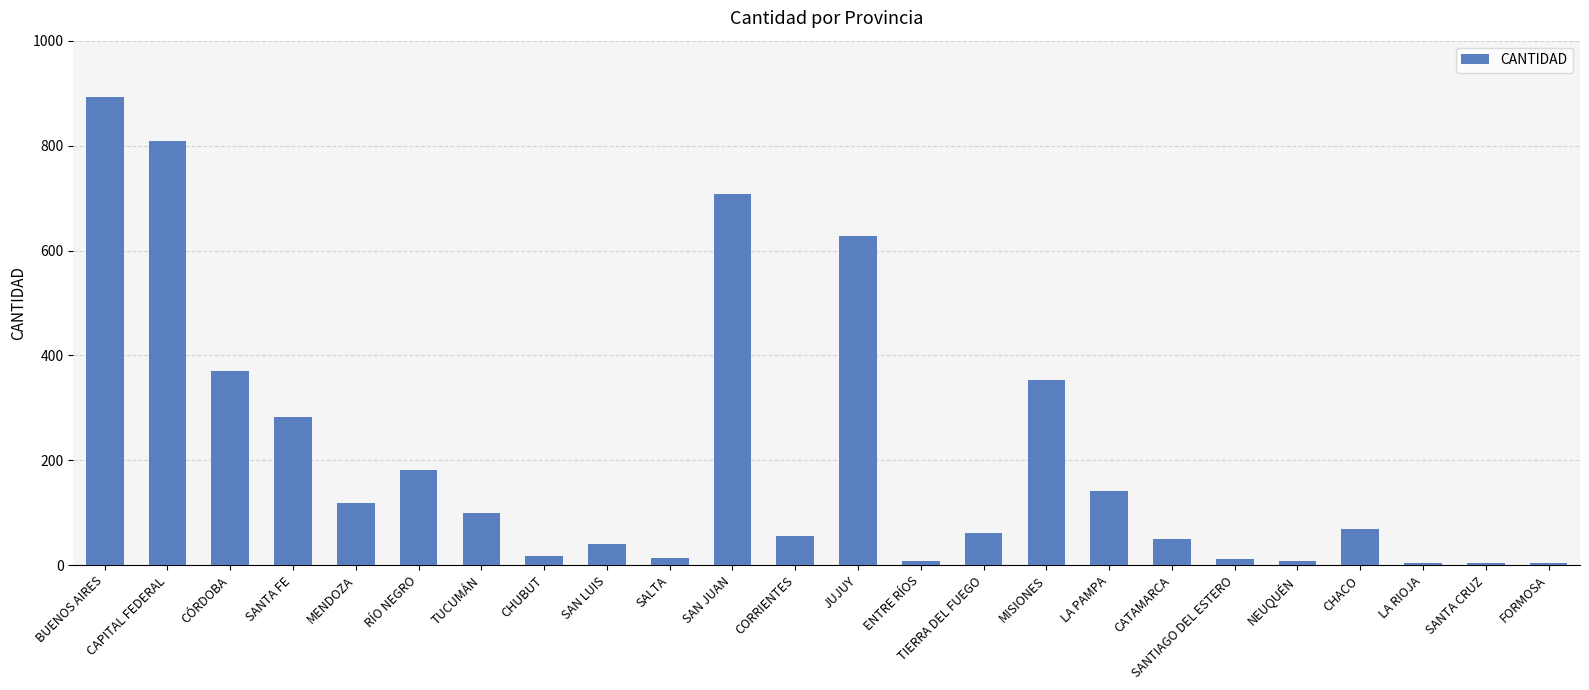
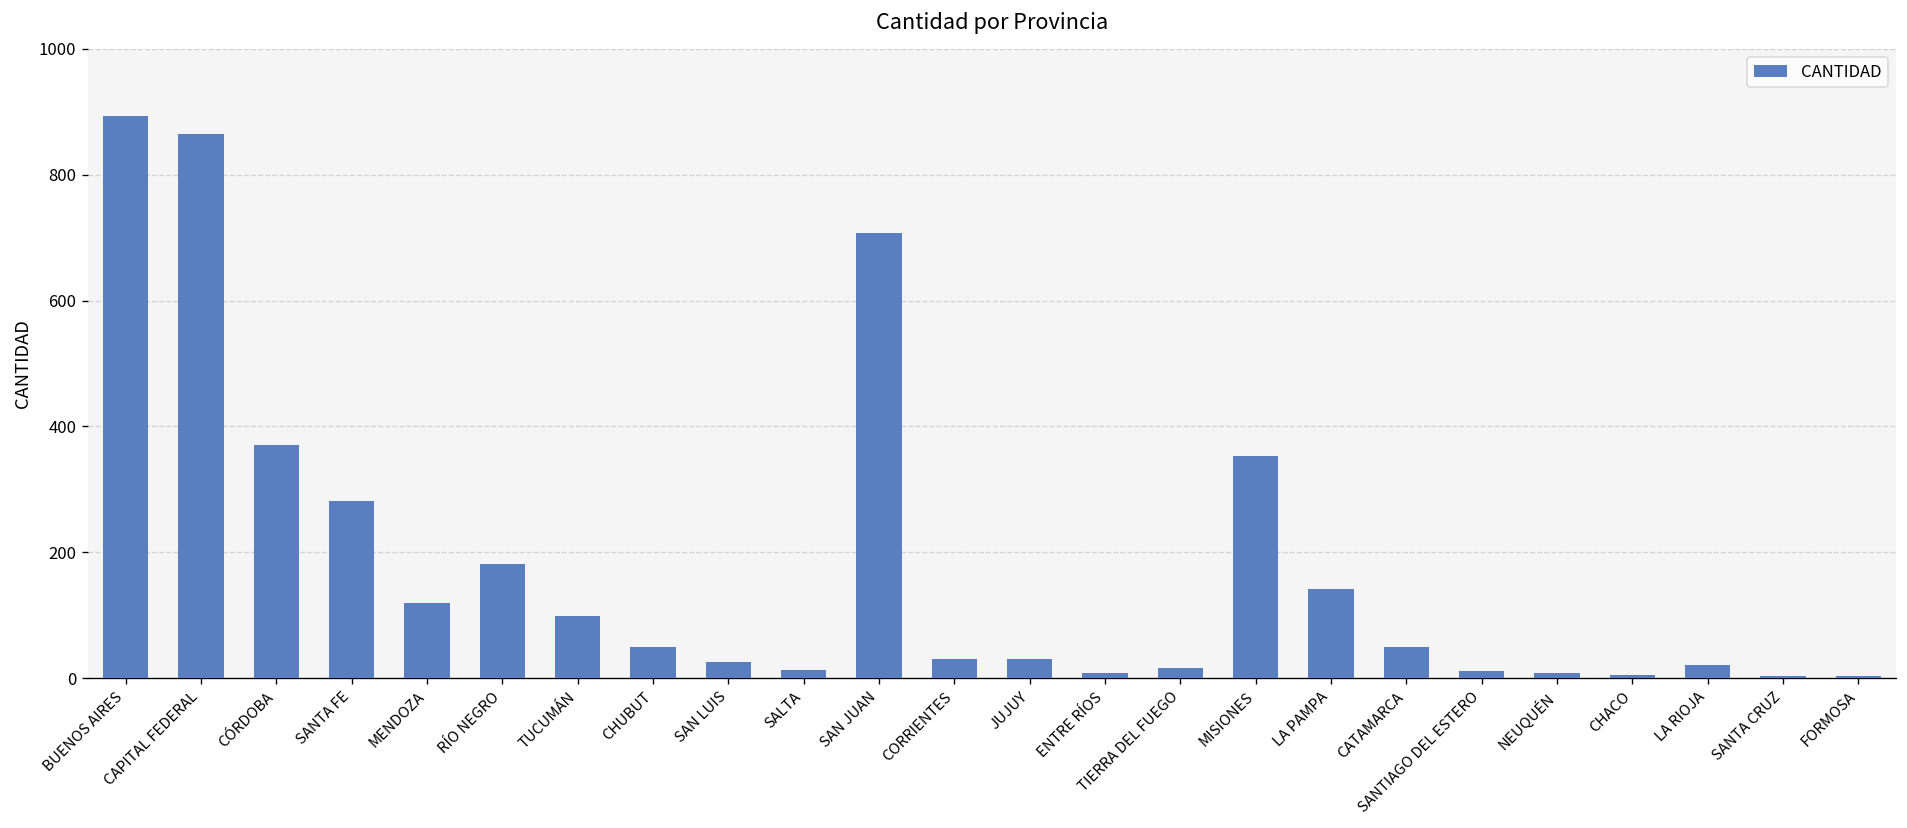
  {
    "BUENOS AIRES": 890,
-   "CAPITAL FEDERAL": 810,
+   "CAPITAL FEDERAL": 870,
    "CÓRDOBA": 370,
    "SANTA FE": 280,
    "MENDOZA": 120,
    "RÍO NEGRO": 180,
    "TUCUMÁN": 100,
-   "CHUBUT": 20,
-   "SAN LUIS": 40,
+   "CHUBUT": 50,
+   "SAN LUIS": 30,
    "SALTA": 10,
    "SAN JUAN": 710,
-   "CORRIENTES": 60,
-   "JUJUY": 630,
+   "CORRIENTES": 30,
+   "JUJUY": 30,
    "ENTRE RÍOS": 10,
-   "TIERRA DEL FUEGO": 60,
+   "TIERRA DEL FUEGO": 20,
    "MISIONES": 350,
    "LA PAMPA": 140,
    "CATAMARCA": 50,
    "SANTIAGO DEL ESTERO": 10,
    "NEUQUÉN": 10,
-   "CHACO": 70,
-   "LA RIOJA": 10
+   "CHACO": 10,
+   "LA RIOJA": 20
  }
